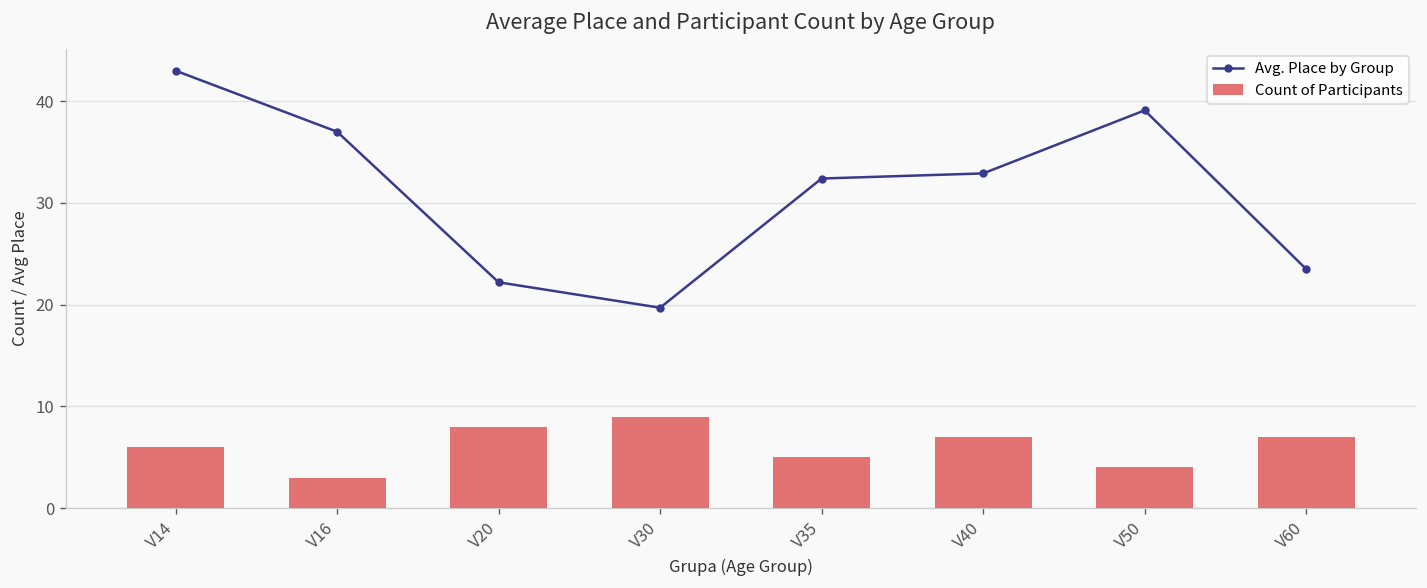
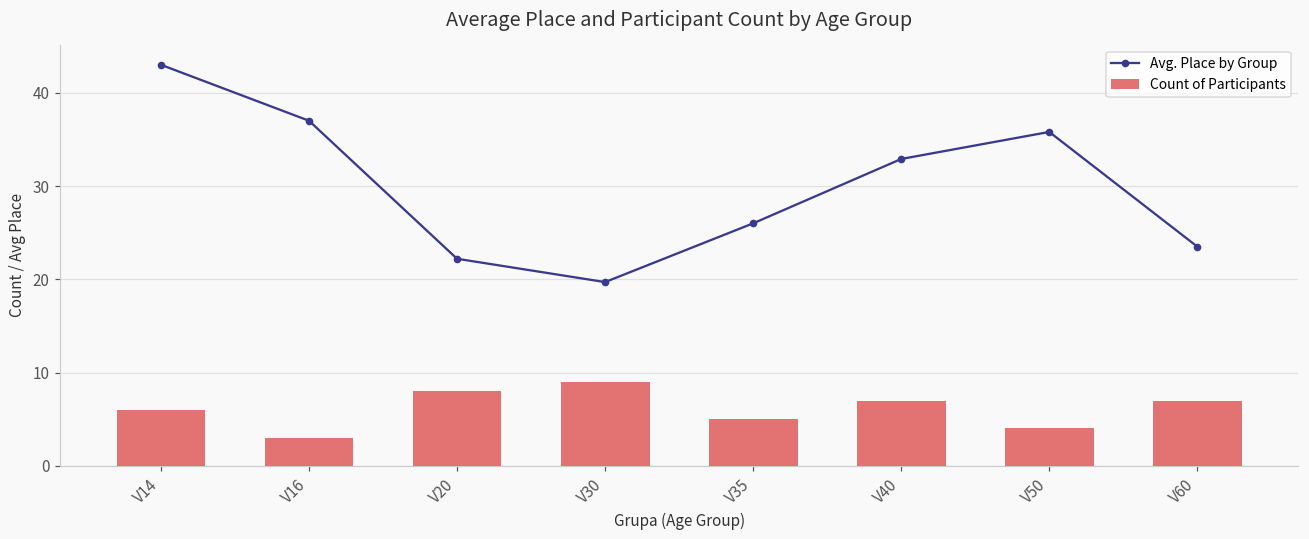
  {
    "Avg. Place by Group": {
      "V14": 43,
      "V16": 37,
      "V20": 22,
      "V30": 20,
-     "V35": 32,
+     "V35": 26,
      "V40": 33,
-     "V50": 39,
+     "V50": 36,
      "V60": 24
    },
    "Count of Participants": {
      "V14": 6,
      "V16": 3,
      "V20": 8,
      "V30": 9,
      "V35": 5,
      "V40": 7,
      "V50": 4,
      "V60": 7
    }
  }
